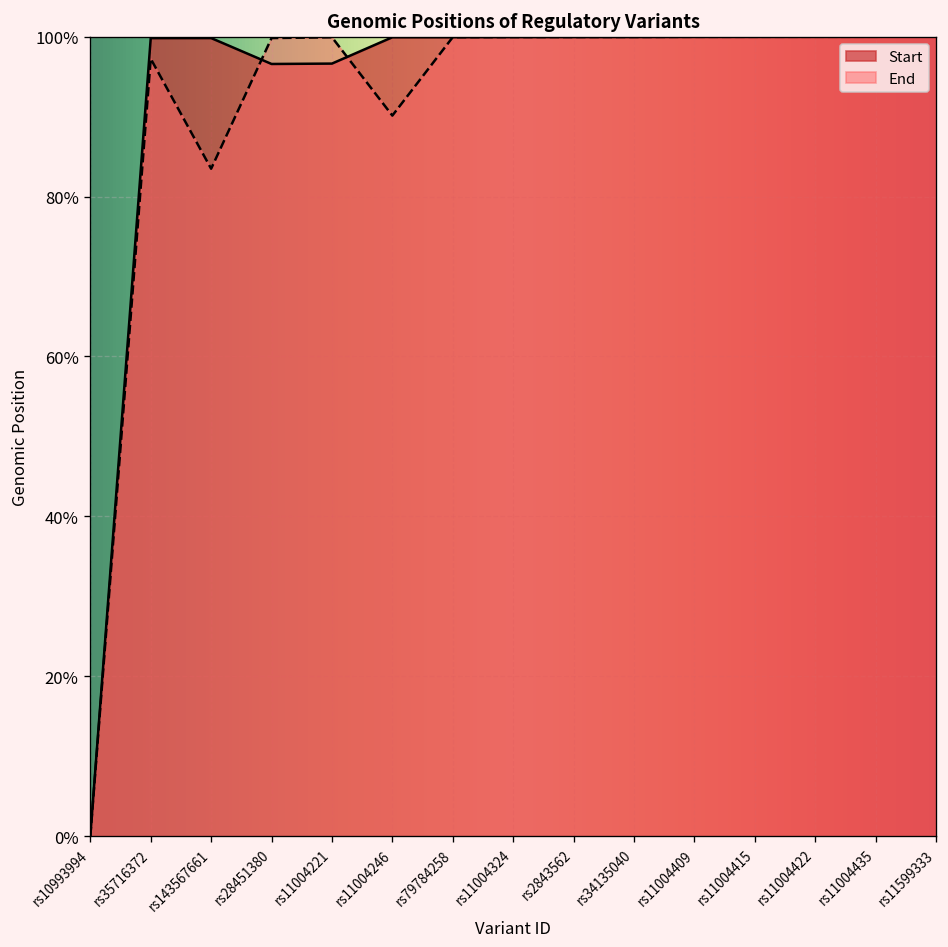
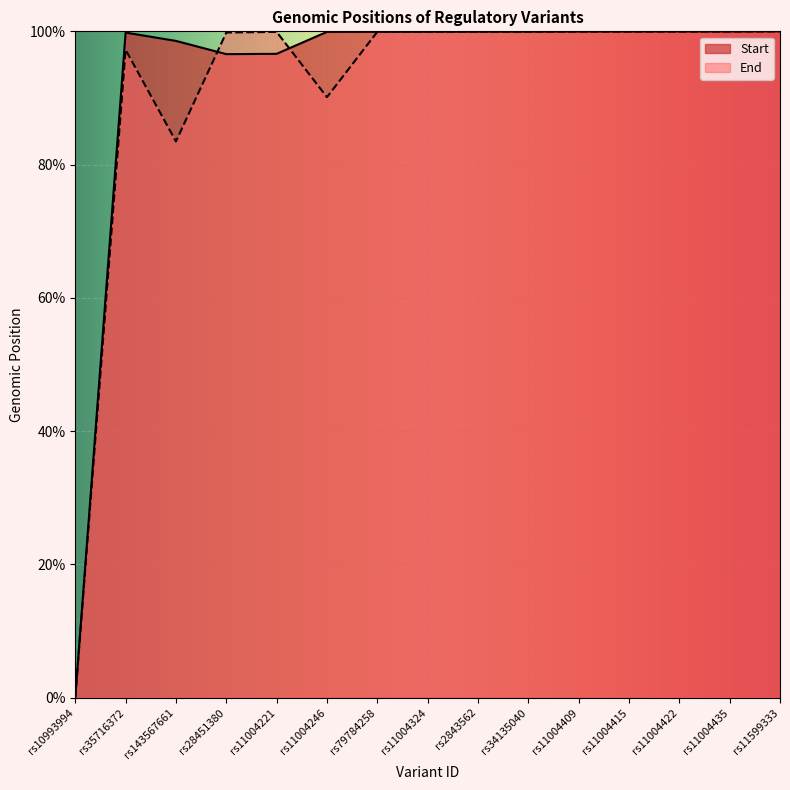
  {
    "Start": {
      "rs35716372": "100%",
-     "rs143567661": "100%",
+     "rs143567661": "99%",
      "rs28451380": "97%",
      "rs11004221": "97%",
      "rs11004246": "100%"
    },
    "End": {
      "rs35716372": "97%",
      "rs143567661": "83%",
      "rs28451380": "100%",
      "rs11004221": "100%",
      "rs11004246": "90%"
    }
  }
